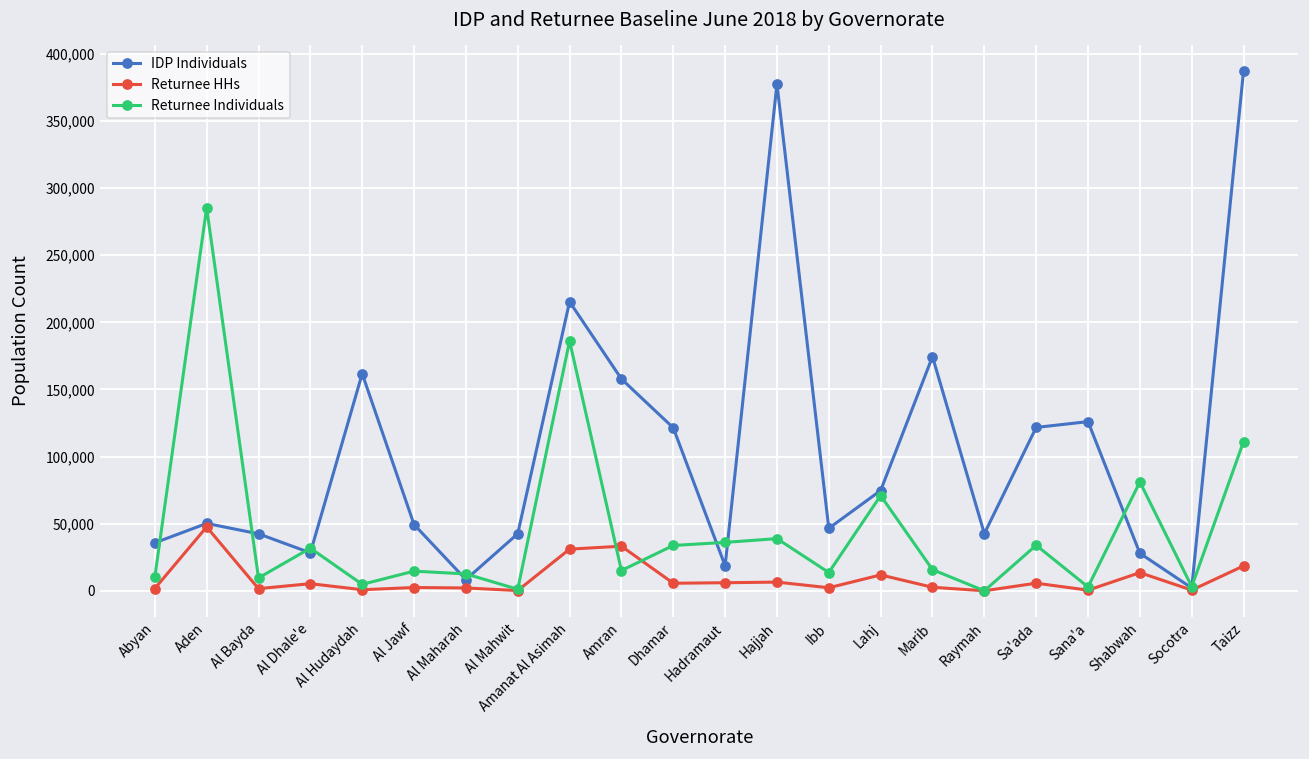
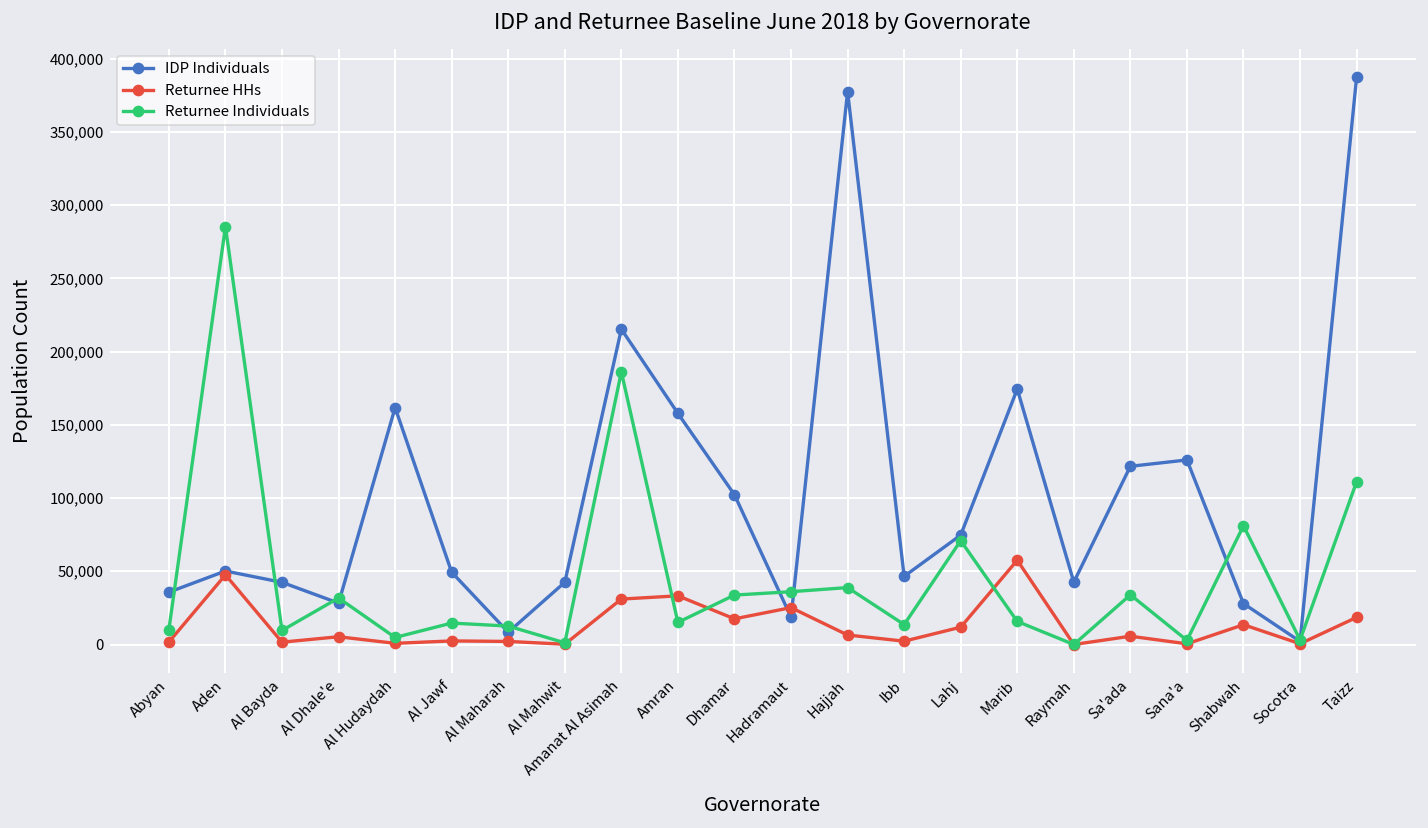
  {
    "IDP Individuals": {
      "Abyan": "36,000",
      "Aden": "50,000",
      "Al Bayda": "42,000",
      "Al Dhale'e": "28,000",
      "Al Hudaydah": "162,000",
      "Al Jawf": "49,000",
      "Al Maharah": "8,000",
      "Al Mahwit": "42,000",
      "Amanat Al Asimah": "215,000",
      "Amran": "158,000",
-     "Dhamar": "121,000",
+     "Dhamar": "102,000",
      "Hadramaut": "19,000",
      "Hajjah": "378,000",
      "Ibb": "47,000",
      "Lahj": "75,000",
      "Marib": "174,000",
      "Raymah": "43,000",
      "Sa'ada": "122,000",
      "Sana'a": "126,000",
      "Shabwah": "28,000",
      "Taizz": "387,000"
    },
    "Returnee HHs": {
      "Abyan": "2,000",
      "Aden": "48,000",
      "Al Bayda": "2,000",
      "Al Dhale'e": "5,000",
      "Al Hudaydah": "1,000",
      "Al Jawf": "2,000",
      "Al Maharah": "2,000",
      "Amanat Al Asimah": "31,000",
      "Amran": "33,000",
-     "Dhamar": "6,000",
-     "Hadramaut": "6,000",
+     "Dhamar": "18,000",
+     "Hadramaut": "25,000",
      "Hajjah": "6,000",
      "Ibb": "2,000",
      "Lahj": "12,000",
-     "Marib": "3,000",
+     "Marib": "58,000",
      "Sa'ada": "6,000",
      "Sana'a": "0",
      "Shabwah": "14,000",
      "Taizz": "19,000"
    },
    "Returnee Individuals": {
      "Abyan": "10,000",
      "Aden": "285,000",
      "Al Bayda": "10,000",
      "Al Dhale'e": "32,000",
      "Al Hudaydah": "5,000",
      "Al Jawf": "15,000",
      "Al Maharah": "13,000",
      "Amanat Al Asimah": "186,000",
      "Amran": "15,000",
      "Dhamar": "34,000",
      "Hadramaut": "36,000",
      "Hajjah": "39,000",
      "Ibb": "14,000",
      "Lahj": "71,000",
      "Marib": "16,000",
      "Sa'ada": "34,000",
      "Sana'a": "3,000",
      "Shabwah": "81,000",
      "Taizz": "111,000"
    }
  }
